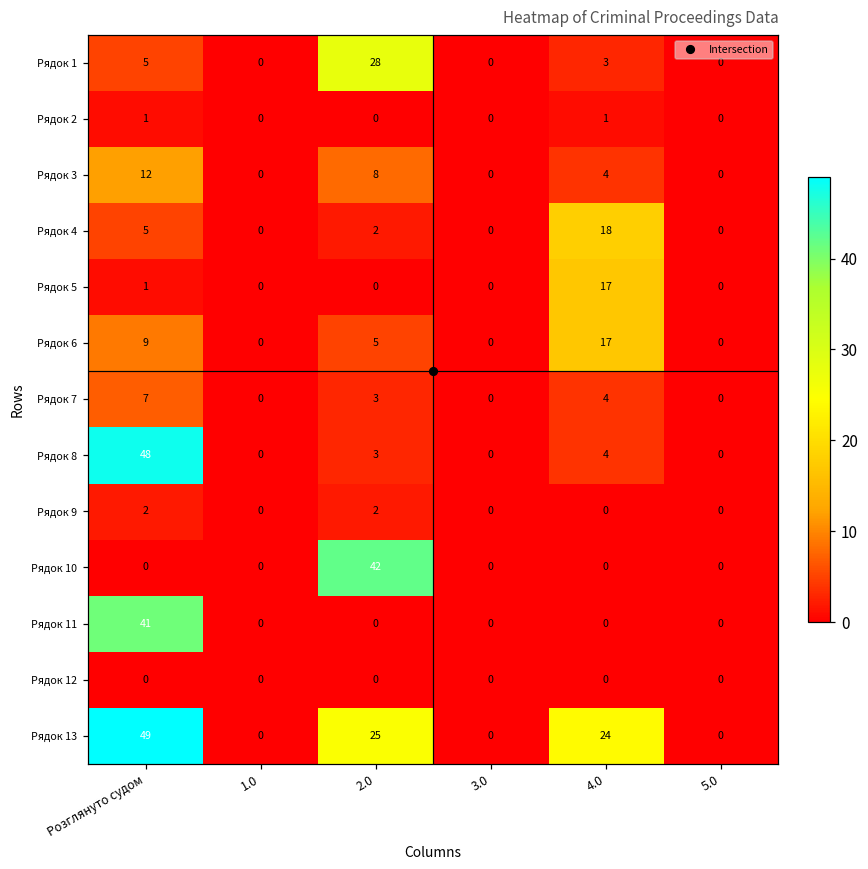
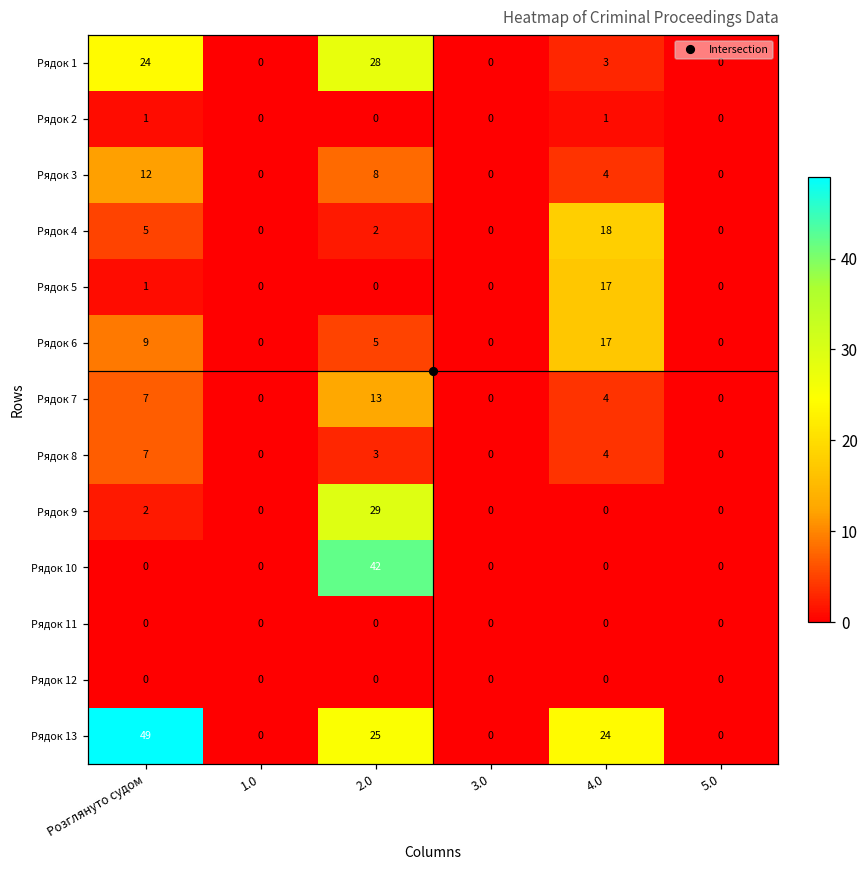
  {
    "Рядок 1": {
-     "Розглянуто судом": 5,
+     "Розглянуто судом": 24,
      "1.0": 0,
      "2.0": 28,
      "3.0": 0,
      "4.0": 3
    },
    "Рядок 2": {
      "Розглянуто судом": 1,
      "1.0": 0,
      "2.0": 0,
      "3.0": 0,
      "4.0": 1,
      "5.0": 0
    },
    "Рядок 3": {
      "Розглянуто судом": 12,
      "1.0": 0,
      "2.0": 8,
      "3.0": 0,
      "4.0": 4,
      "5.0": 0
    },
    "Рядок 4": {
      "Розглянуто судом": 5,
      "1.0": 0,
      "2.0": 2,
      "3.0": 0,
      "4.0": 18,
      "5.0": 0
    },
    "Рядок 5": {
      "Розглянуто судом": 1,
      "1.0": 0,
      "2.0": 0,
      "3.0": 0,
      "4.0": 17,
      "5.0": 0
    },
    "Рядок 6": {
      "Розглянуто судом": 9,
      "1.0": 0,
      "2.0": 5,
      "3.0": 0,
      "4.0": 17,
      "5.0": 0
    },
    "Рядок 7": {
      "Розглянуто судом": 7,
      "1.0": 0,
-     "2.0": 3,
+     "2.0": 13,
      "3.0": 0,
      "4.0": 4,
      "5.0": 0
    },
    "Рядок 8": {
-     "Розглянуто судом": 48,
+     "Розглянуто судом": 7,
      "1.0": 0,
      "2.0": 3,
      "3.0": 0,
      "4.0": 4,
      "5.0": 0
    },
    "Рядок 9": {
      "Розглянуто судом": 2,
      "1.0": 0,
-     "2.0": 2,
+     "2.0": 29,
      "3.0": 0,
      "4.0": 0,
      "5.0": 0
    },
    "Рядок 10": {
      "Розглянуто судом": 0,
      "1.0": 0,
      "2.0": 42,
      "3.0": 0,
      "4.0": 0,
      "5.0": 0
    },
    "Рядок 11": {
-     "Розглянуто судом": 41,
+     "Розглянуто судом": 0,
      "1.0": 0,
      "2.0": 0,
      "3.0": 0,
      "4.0": 0,
      "5.0": 0
    },
    "Рядок 12": {
      "Розглянуто судом": 0,
      "1.0": 0,
      "2.0": 0,
      "3.0": 0,
      "4.0": 0,
      "5.0": 0
    },
    "Рядок 13": {
      "Розглянуто судом": 49,
      "1.0": 0,
      "2.0": 25,
      "3.0": 0,
      "4.0": 24,
      "5.0": 0
    }
  }
